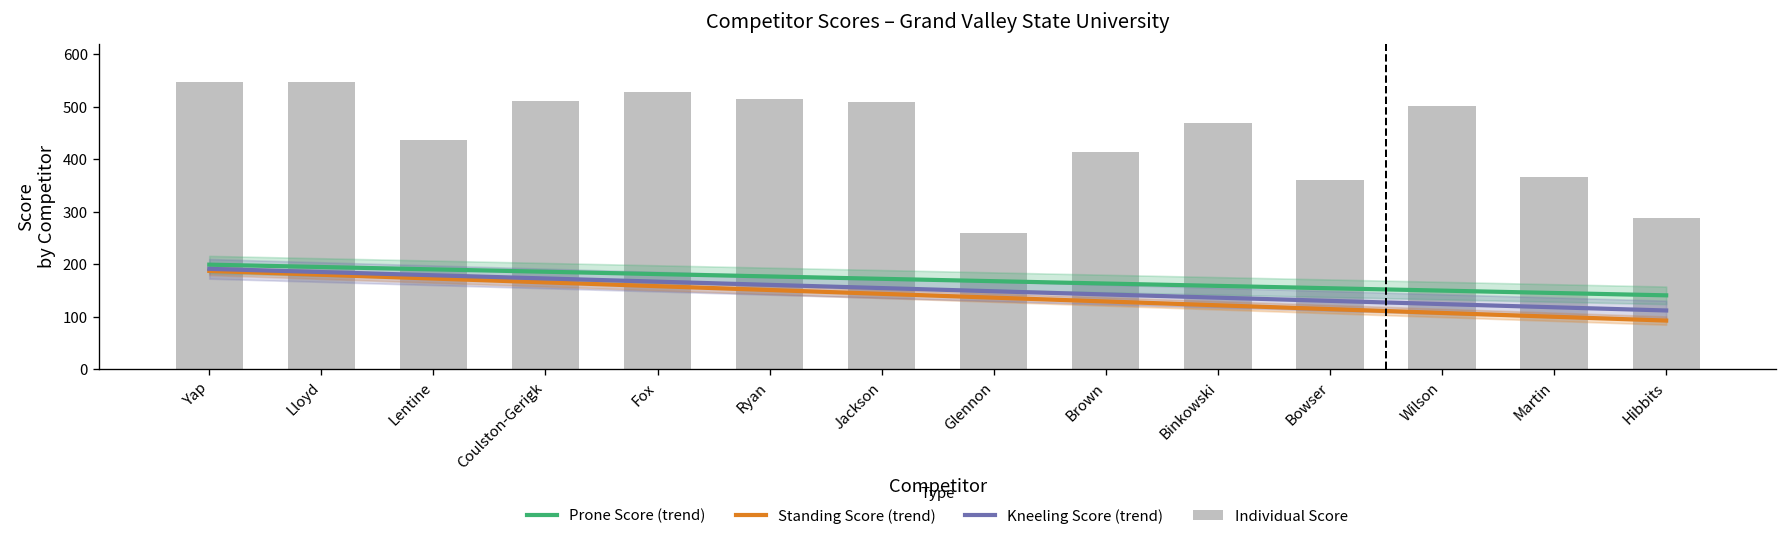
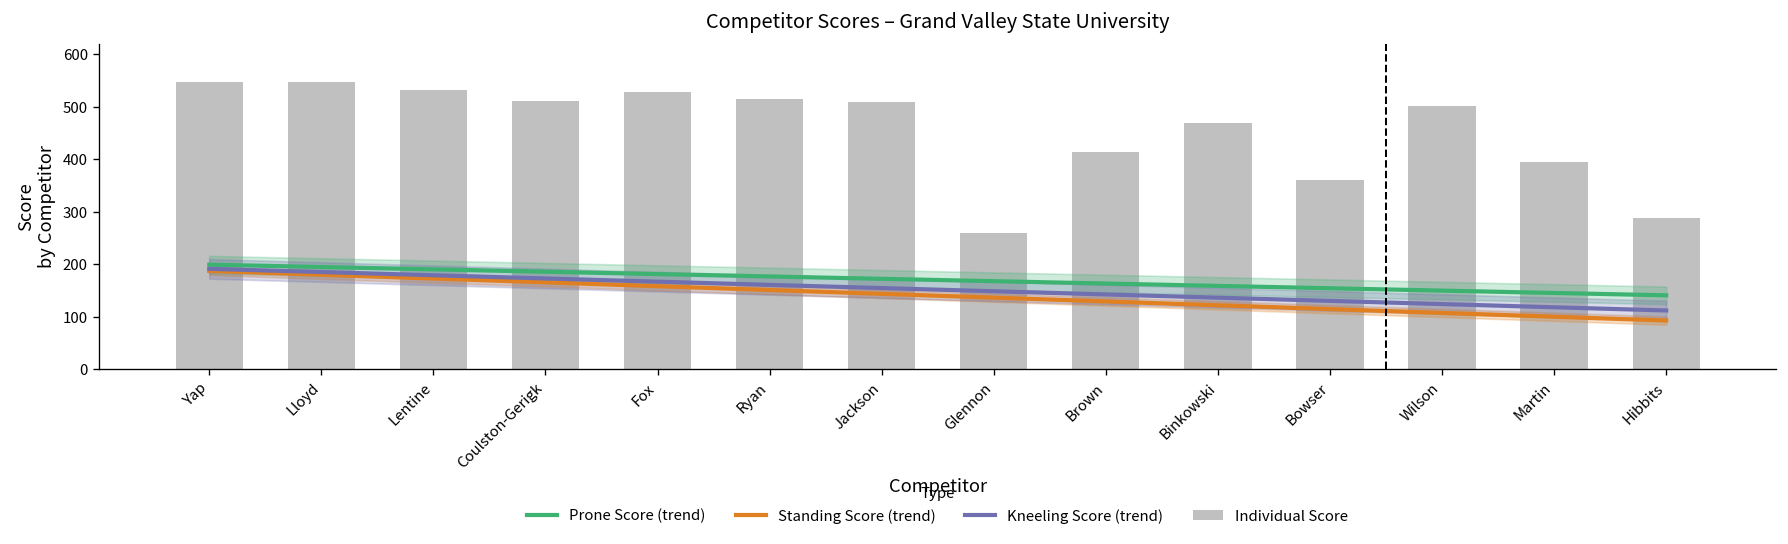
  {
    "Individual Score": {
      "Yap": 550,
      "Lloyd": 550,
-     "Lentine": 440,
+     "Lentine": 530,
      "Coulston-Gerigk": 510,
      "Fox": 530,
      "Ryan": 520,
      "Jackson": 510,
      "Glennon": 260,
      "Brown": 410,
      "Binkowski": 470,
      "Bowser": 360,
      "Wilson": 500,
-     "Martin": 370,
+     "Martin": 400,
      "Hibbits": 290
    }
  }
